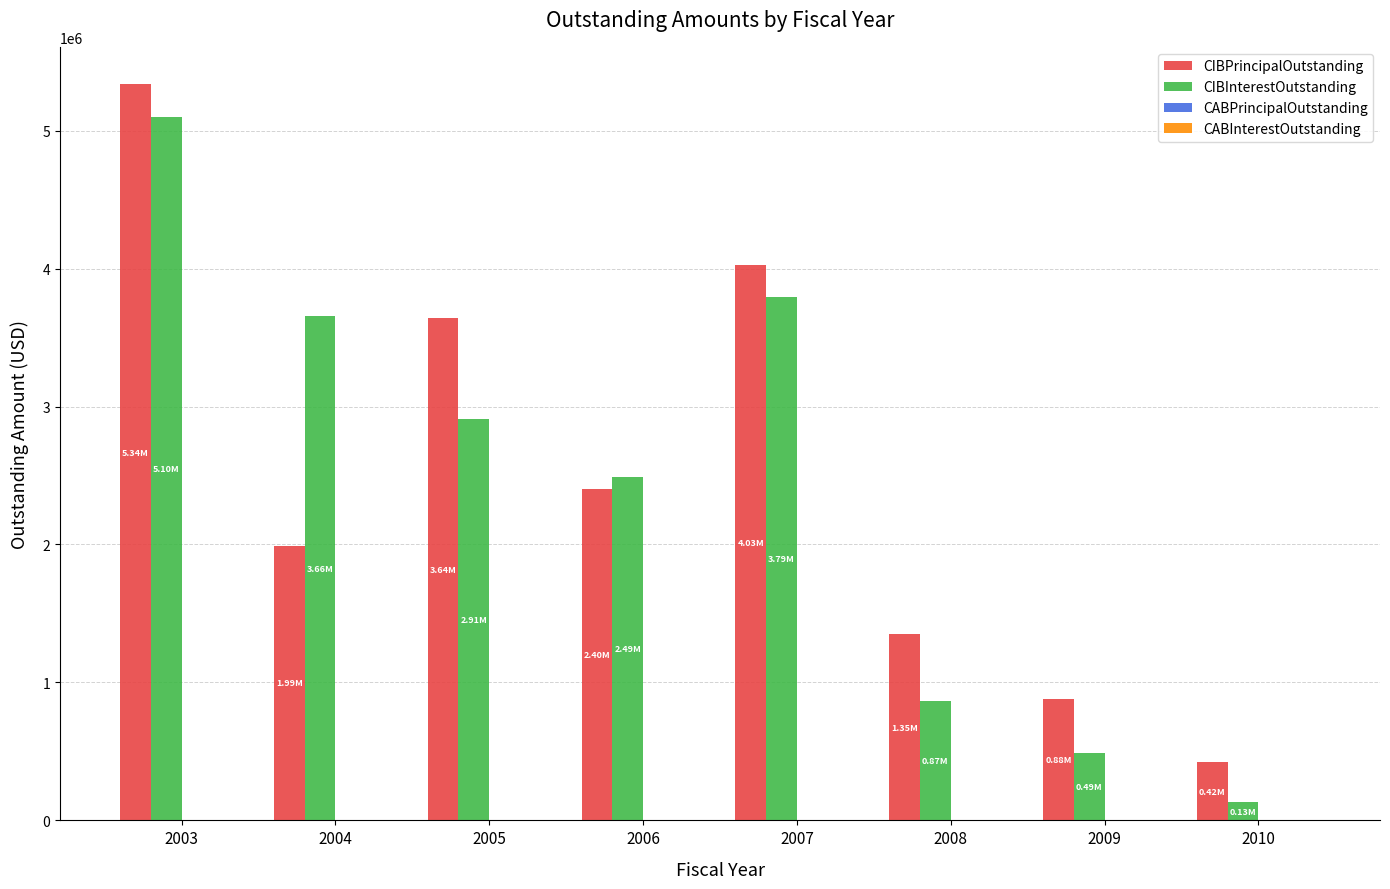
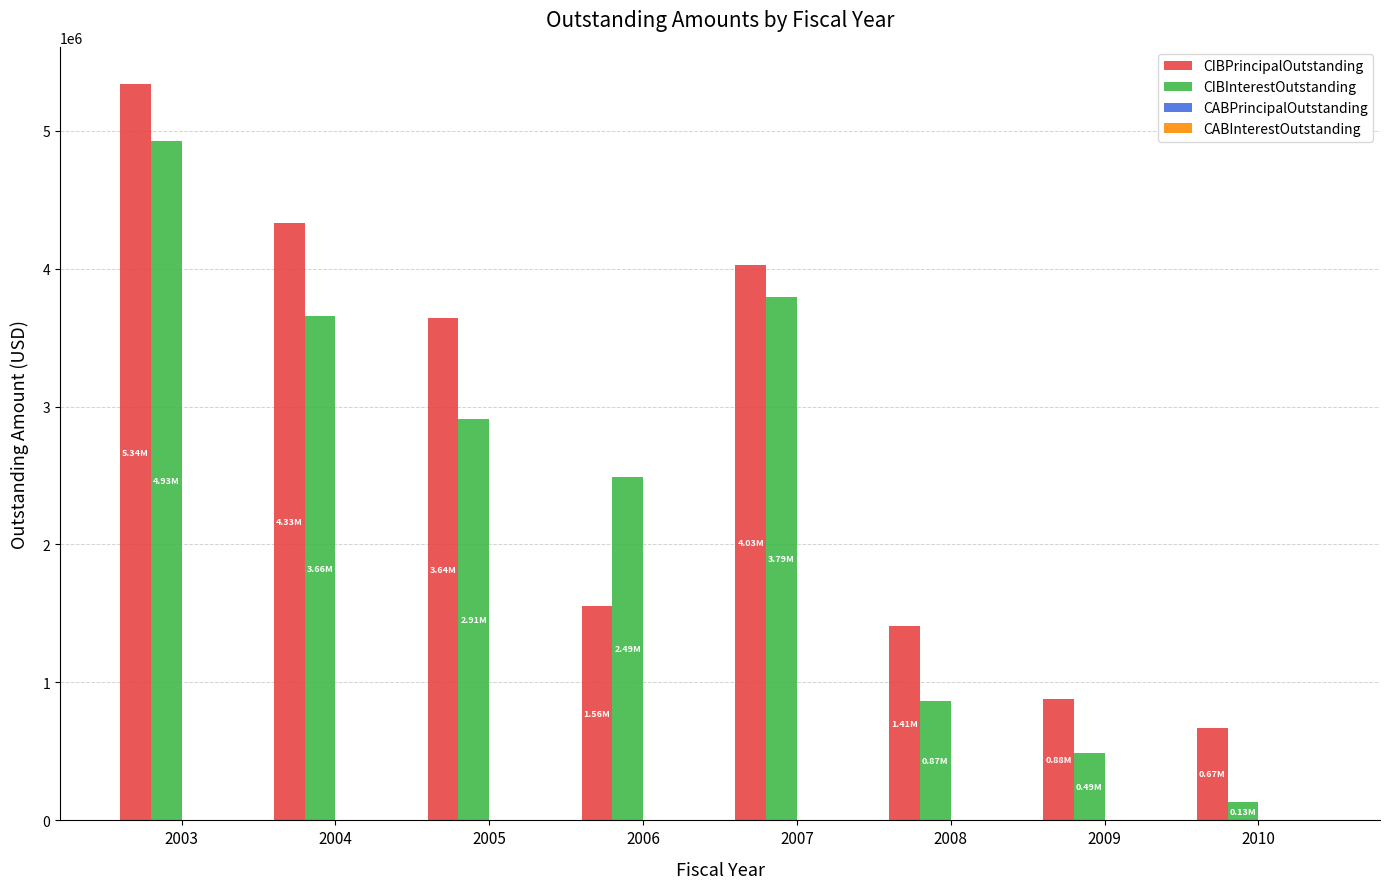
  {
    "CIBPrincipalOutstanding": {
      "2003": "5.34M",
-     "2004": "1.99M",
+     "2004": "4.33M",
      "2005": "3.64M",
-     "2006": "2.40M",
+     "2006": "1.56M",
      "2007": "4.03M",
-     "2008": "1.35M",
+     "2008": "1.41M",
      "2009": "0.88M",
-     "2010": "0.42M"
+     "2010": "0.67M"
    },
    "CIBInterestOutstanding": {
-     "2003": "5.10M",
+     "2003": "4.93M",
      "2004": "3.66M",
      "2005": "2.91M",
      "2006": "2.49M",
      "2007": "3.79M",
      "2008": "0.87M",
      "2009": "0.49M",
      "2010": "0.13M"
    },
    "CABPrincipalOutstanding": {
      "2003": "0",
      "2004": "0",
      "2005": "0",
      "2006": "0",
      "2007": "0",
      "2008": "0",
      "2009": "0",
      "2010": "0"
    },
    "CABInterestOutstanding": {
      "2003": "0",
      "2004": "0",
      "2005": "0",
      "2006": "0",
      "2007": "0",
      "2008": "0",
      "2009": "0",
      "2010": "0"
    }
  }
